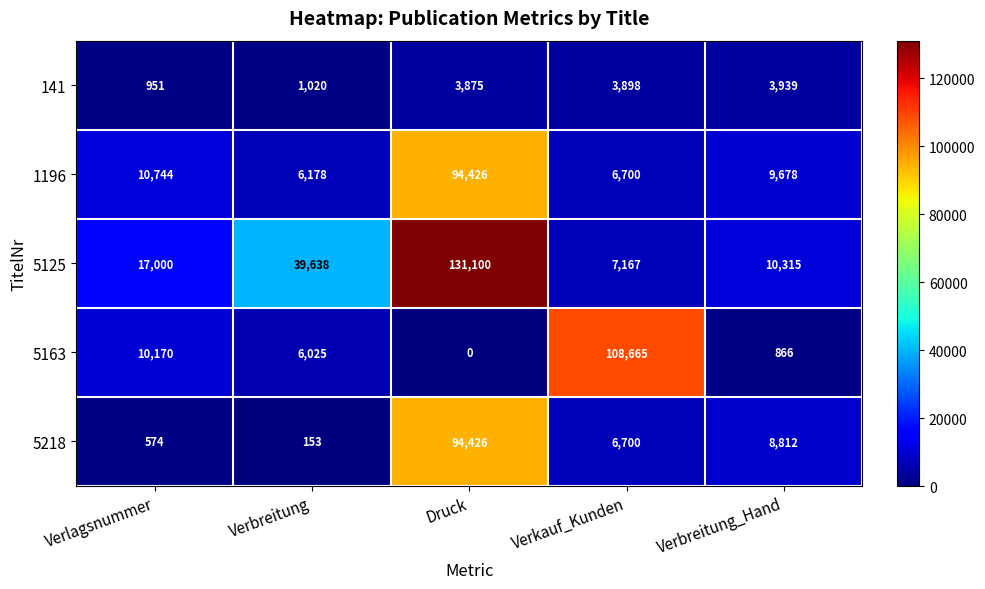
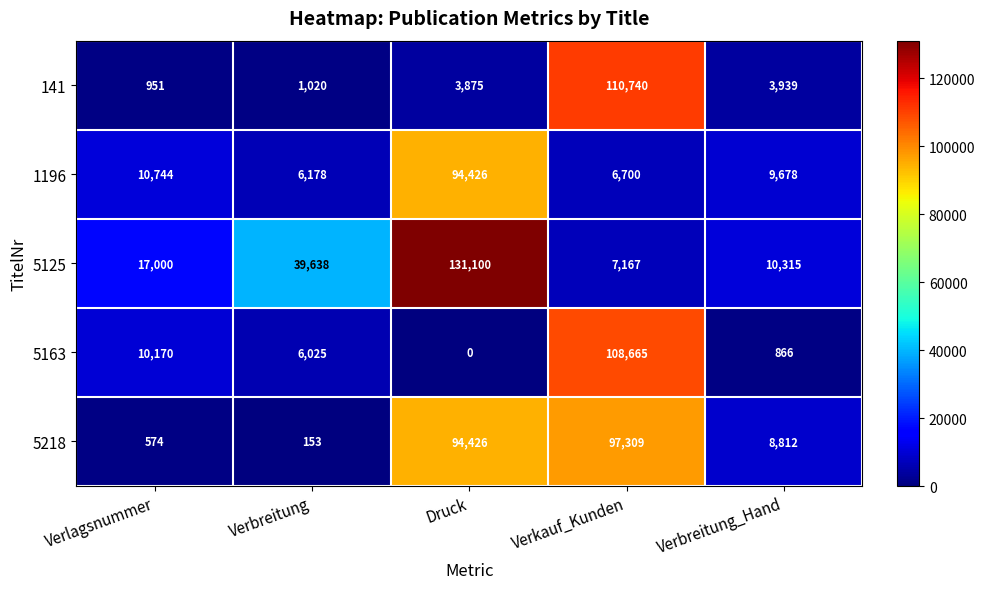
  {
    "141": {
      "Verlagsnummer": "951",
      "Verbreitung": "1,020",
      "Druck": "3,875",
-     "Verkauf_Kunden": "3,898",
+     "Verkauf_Kunden": "110,740",
      "Verbreitung_Hand": "3,939"
    },
    "1196": {
      "Verlagsnummer": "10,744",
      "Verbreitung": "6,178",
      "Druck": "94,426",
      "Verkauf_Kunden": "6,700",
      "Verbreitung_Hand": "9,678"
    },
    "5125": {
      "Verlagsnummer": "17,000",
      "Verbreitung": "39,638",
      "Druck": "131,100",
      "Verkauf_Kunden": "7,167",
      "Verbreitung_Hand": "10,315"
    },
    "5163": {
      "Verlagsnummer": "10,170",
      "Verbreitung": "6,025",
      "Druck": "0",
      "Verkauf_Kunden": "108,665",
      "Verbreitung_Hand": "866"
    },
    "5218": {
      "Verlagsnummer": "574",
      "Verbreitung": "153",
      "Druck": "94,426",
-     "Verkauf_Kunden": "6,700",
+     "Verkauf_Kunden": "97,309",
      "Verbreitung_Hand": "8,812"
    }
  }
